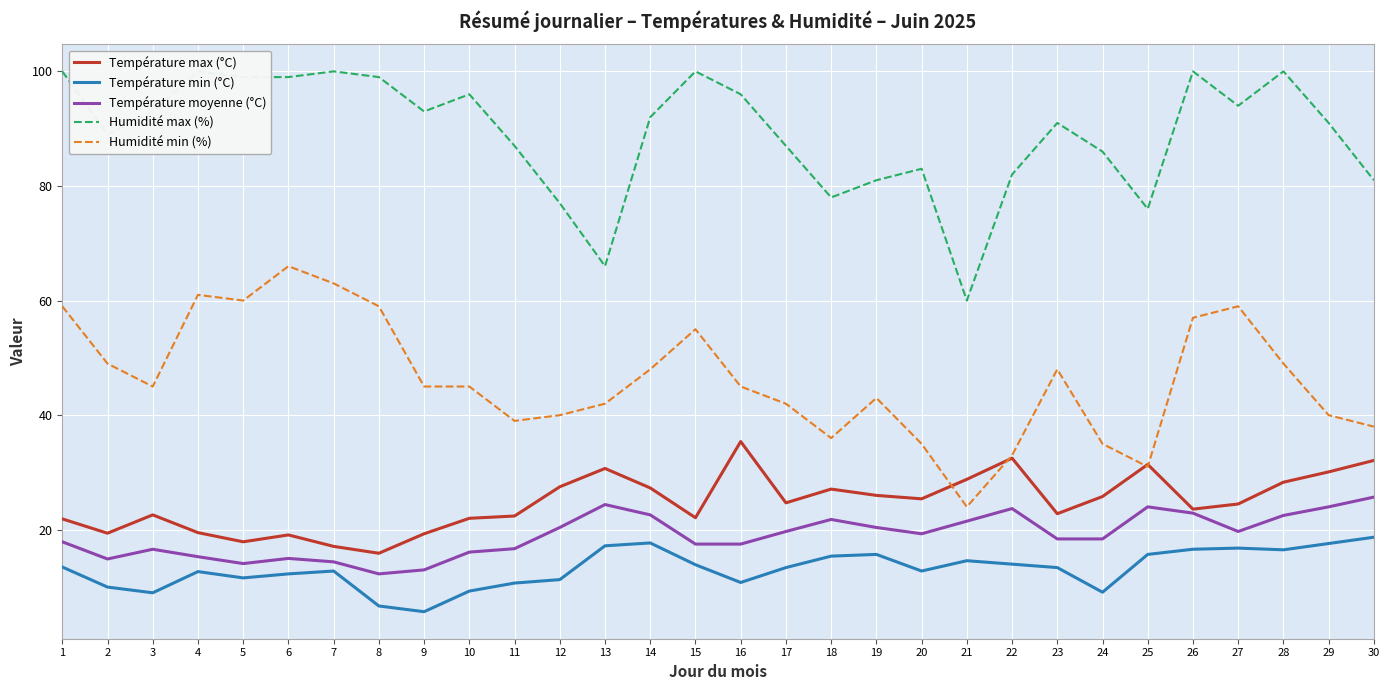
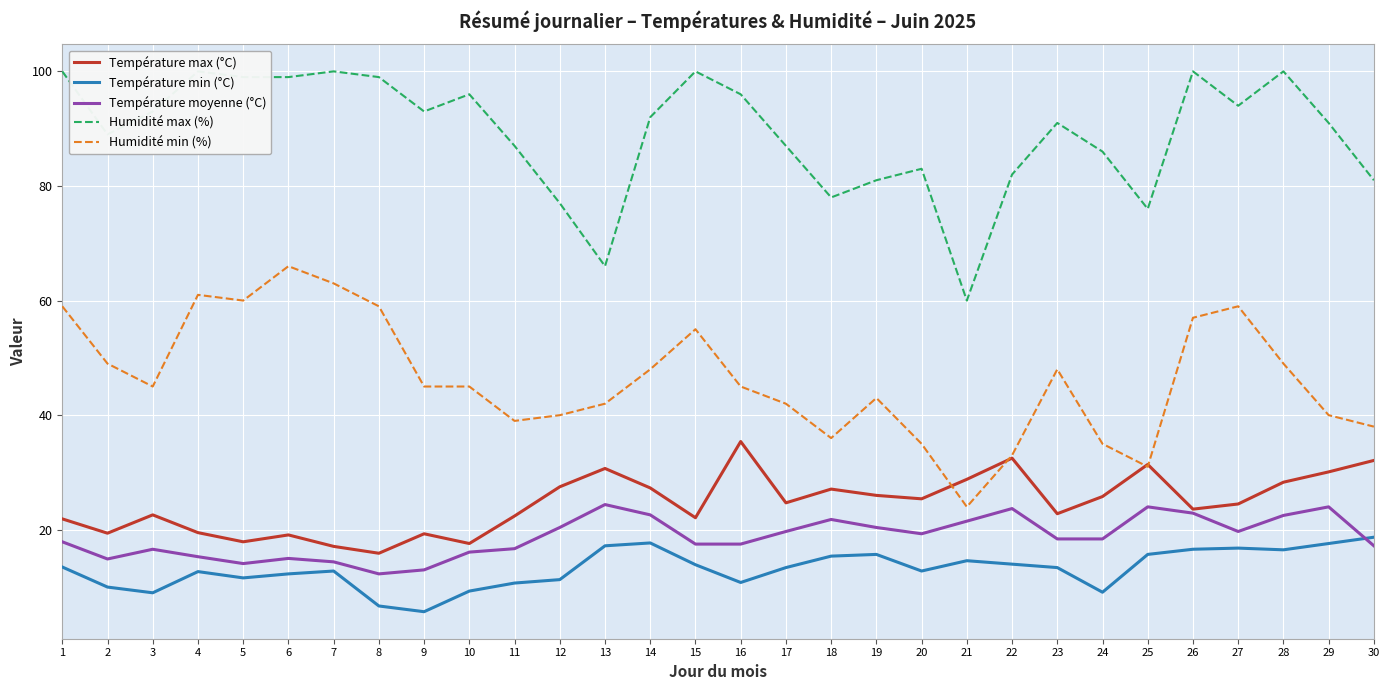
  {
    "Température max (°C)": {
      "1": 22,
      "2": 19,
      "3": 23,
      "4": 20,
      "5": 18,
      "6": 19,
      "7": 17,
      "8": 16,
      "9": 19,
-     "10": 22,
+     "10": 18,
      "11": 22,
      "12": 28,
      "13": 31,
      "14": 27,
      "15": 22,
      "16": 35,
      "17": 25,
      "18": 27,
      "19": 26,
      "20": 25,
      "21": 29,
      "22": 33,
      "23": 23,
      "24": 26,
      "26": 24,
      "27": 25,
      "28": 28,
      "29": 30,
      "30": 32
    },
    "Température min (°C)": {
      "1": 14,
      "2": 10,
      "3": 9,
      "4": 13,
      "5": 12,
      "6": 12,
      "7": 13,
      "8": 7,
      "9": 6,
      "10": 9,
      "11": 11,
      "12": 11,
      "13": 17,
      "14": 18,
      "15": 14,
      "16": 11,
      "17": 13,
      "18": 15,
      "19": 16,
      "20": 13,
      "21": 15,
      "22": 14,
      "23": 13,
      "24": 9,
      "25": 16,
      "26": 17,
      "27": 17,
      "28": 17,
      "29": 18,
      "30": 19
    },
    "Température moyenne (°C)": {
      "1": 18,
      "2": 15,
      "3": 17,
      "4": 15,
      "5": 14,
      "6": 15,
      "7": 14,
      "8": 12,
      "9": 13,
      "10": 16,
      "11": 17,
      "12": 20,
      "13": 24,
      "14": 23,
      "15": 18,
      "16": 18,
      "17": 20,
      "18": 22,
      "19": 20,
      "20": 19,
      "21": 22,
      "22": 24,
      "23": 18,
      "24": 18,
      "25": 24,
      "26": 23,
      "27": 20,
      "28": 23,
      "29": 24,
-     "30": 26
+     "30": 17
    },
    "Humidité max (%)": {
      "1": 100,
      "6": 99,
      "7": 100,
      "8": 99,
      "9": 93,
      "10": 96,
      "11": 87,
      "12": 77,
      "13": 66,
      "14": 92,
      "15": 100,
      "16": 96,
      "17": 87,
      "18": 78,
      "19": 81,
      "20": 83,
      "21": 60,
      "22": 82,
      "23": 91,
      "24": 86,
      "25": 76,
      "26": 100,
      "27": 94,
      "28": 100,
      "29": 91,
      "30": 81
    },
    "Humidité min (%)": {
      "1": 59,
      "2": 49,
      "3": 45,
      "4": 61,
      "5": 60,
      "6": 66,
      "7": 63,
      "8": 59,
      "9": 45,
      "10": 45,
      "11": 39,
      "12": 40,
      "13": 42,
      "14": 48,
      "15": 55,
      "16": 45,
      "17": 42,
      "18": 36,
      "19": 43,
      "20": 35,
      "21": 24,
      "22": 33,
      "23": 48,
      "24": 35,
      "26": 57,
      "27": 59,
      "28": 49,
      "29": 40,
      "30": 38
    }
  }
